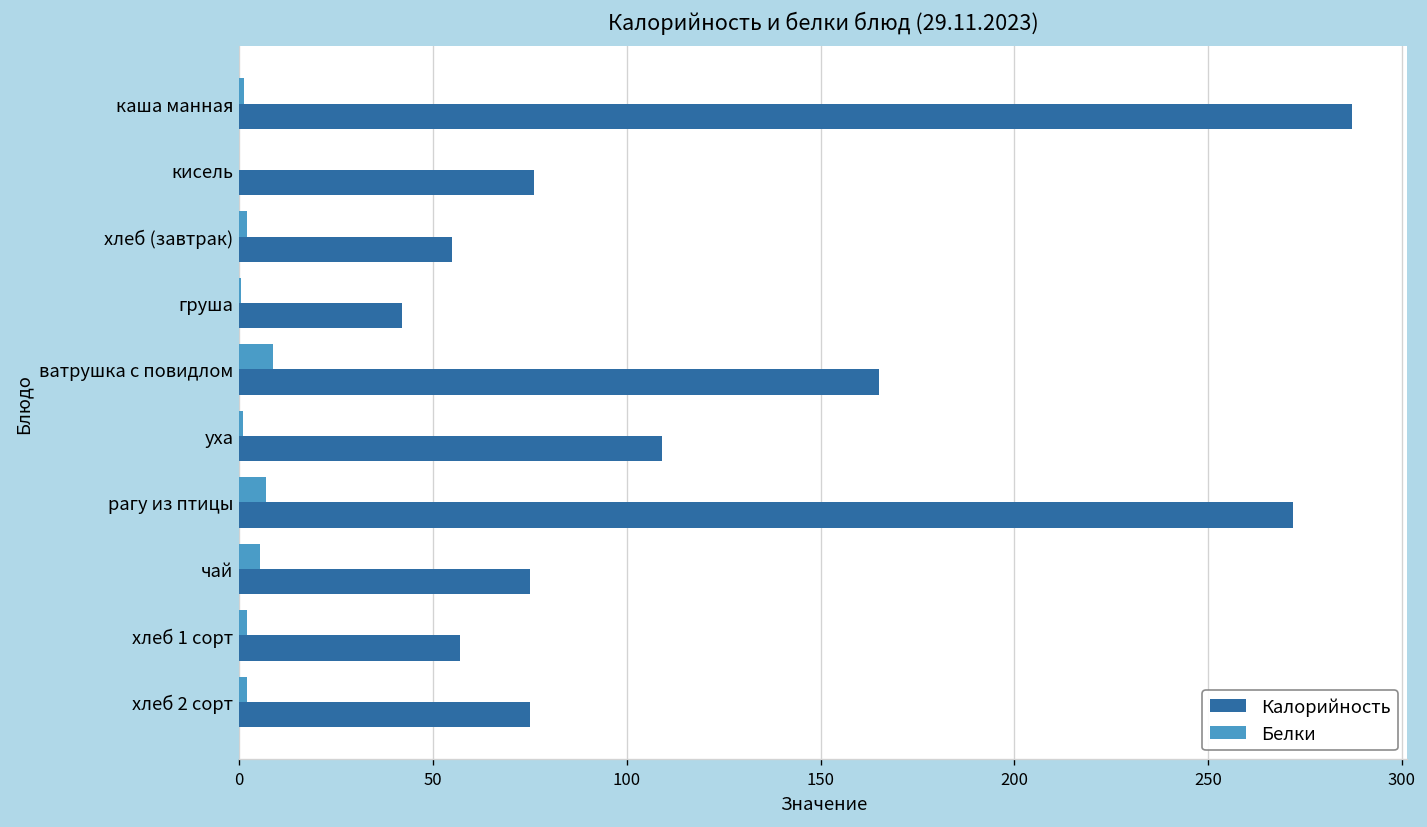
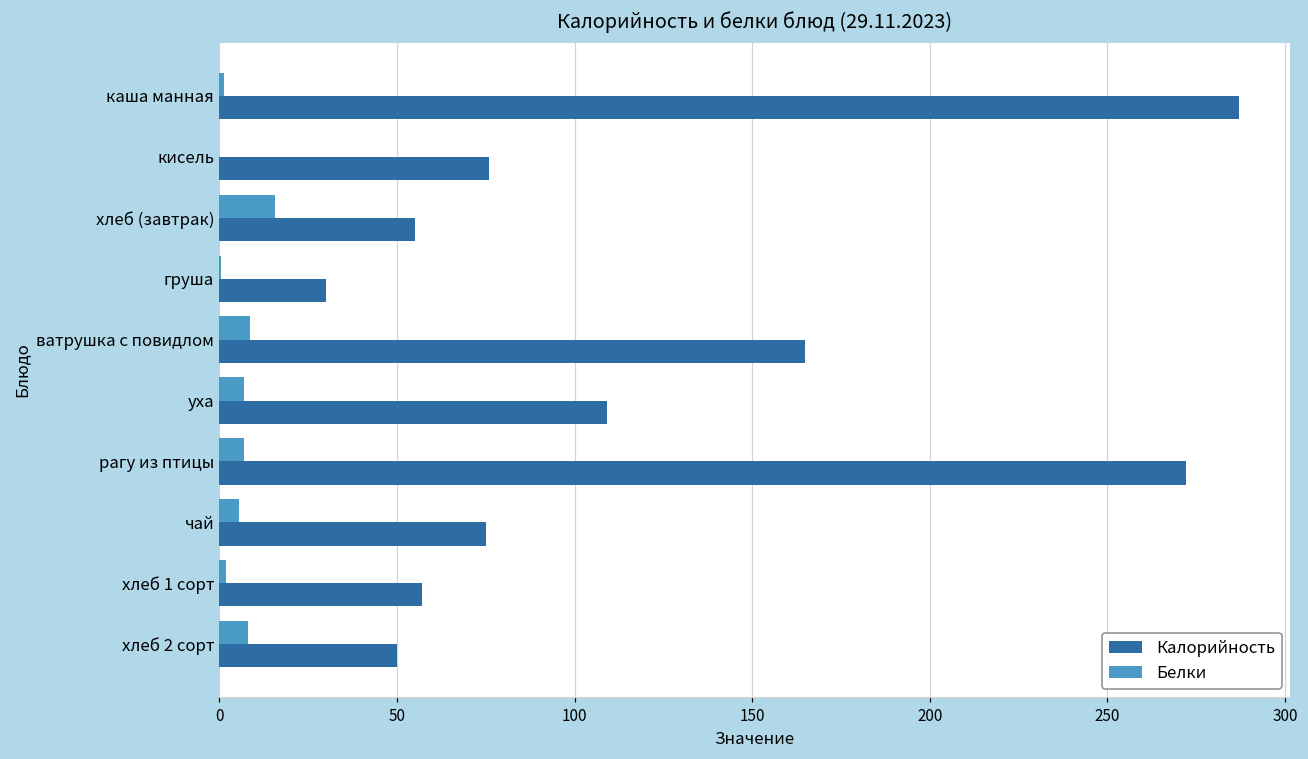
  {
    "Калорийность": {
      "каша манная": 287,
      "кисель": 76,
      "хлеб (завтрак)": 55,
-     "груша": 42,
+     "груша": 30,
      "ватрушка с повидлом": 165,
      "уха": 109,
      "рагу из птицы": 272,
      "чай": 75,
      "хлеб 1 сорт": 57,
-     "хлеб 2 сорт": 75
+     "хлеб 2 сорт": 50
    },
    "Белки": {
      "каша манная": 1,
      "кисель": 0,
-     "хлеб (завтрак)": 2,
+     "хлеб (завтрак)": 16,
      "ватрушка с повидлом": 9,
-     "уха": 1,
+     "уха": 7,
      "рагу из птицы": 7,
      "чай": 5,
      "хлеб 1 сорт": 2,
-     "хлеб 2 сорт": 2
+     "хлеб 2 сорт": 8
    }
  }
